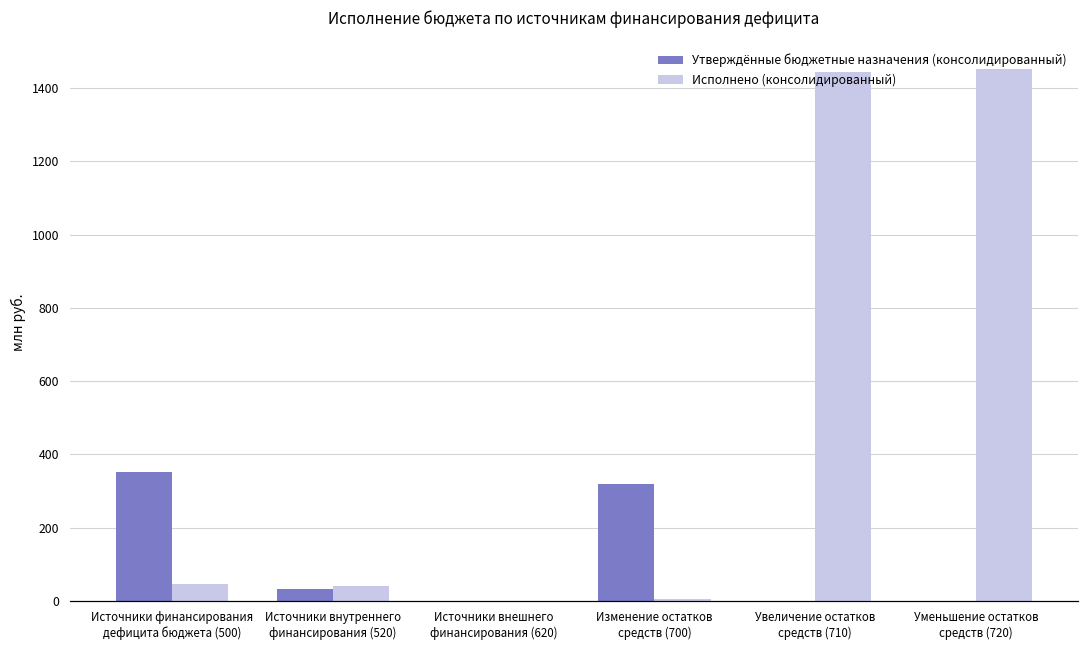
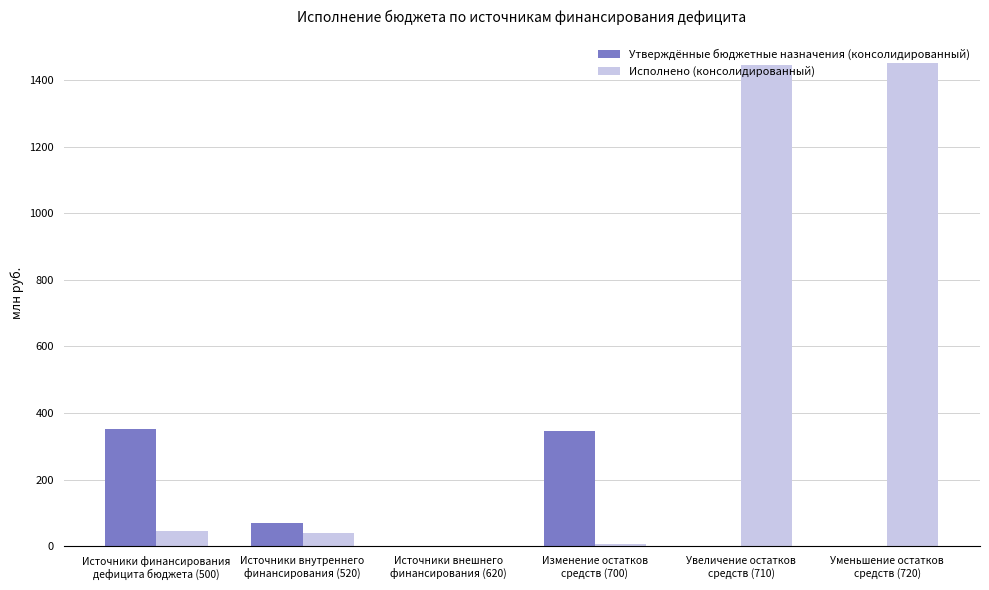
  {
    "Утверждённые бюджетные назначения (консолидированный)": {
      "Источники финансирования дефицита бюджета (500)": 350,
-     "Источники внутреннего финансирования (520)": 30,
+     "Источники внутреннего финансирования (520)": 70,
      "Источники внешнего финансирования (620)": 0,
-     "Изменение остатков средств (700)": 320,
+     "Изменение остатков средств (700)": 350,
      "Увеличение остатков средств (710)": 0,
      "Уменьшение остатков средств (720)": 0
    },
    "Исполнено (консолидированный)": {
      "Источники финансирования дефицита бюджета (500)": 50,
      "Источники внутреннего финансирования (520)": 40,
      "Источники внешнего финансирования (620)": 0,
      "Увеличение остатков средств (710)": 1450,
      "Уменьшение остатков средств (720)": 1450
    }
  }
